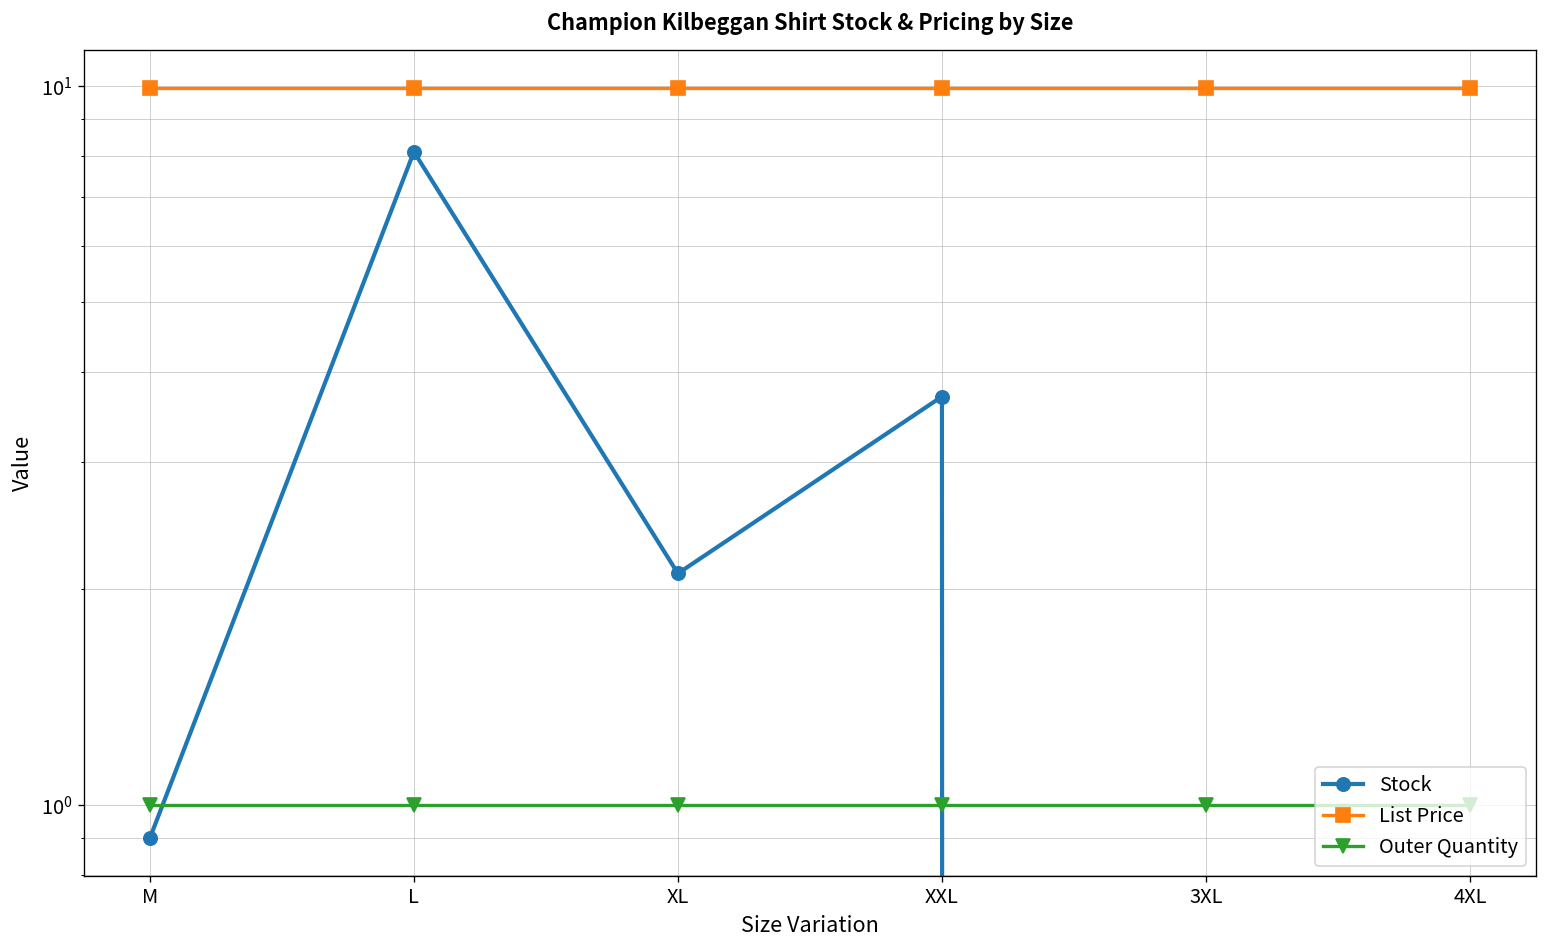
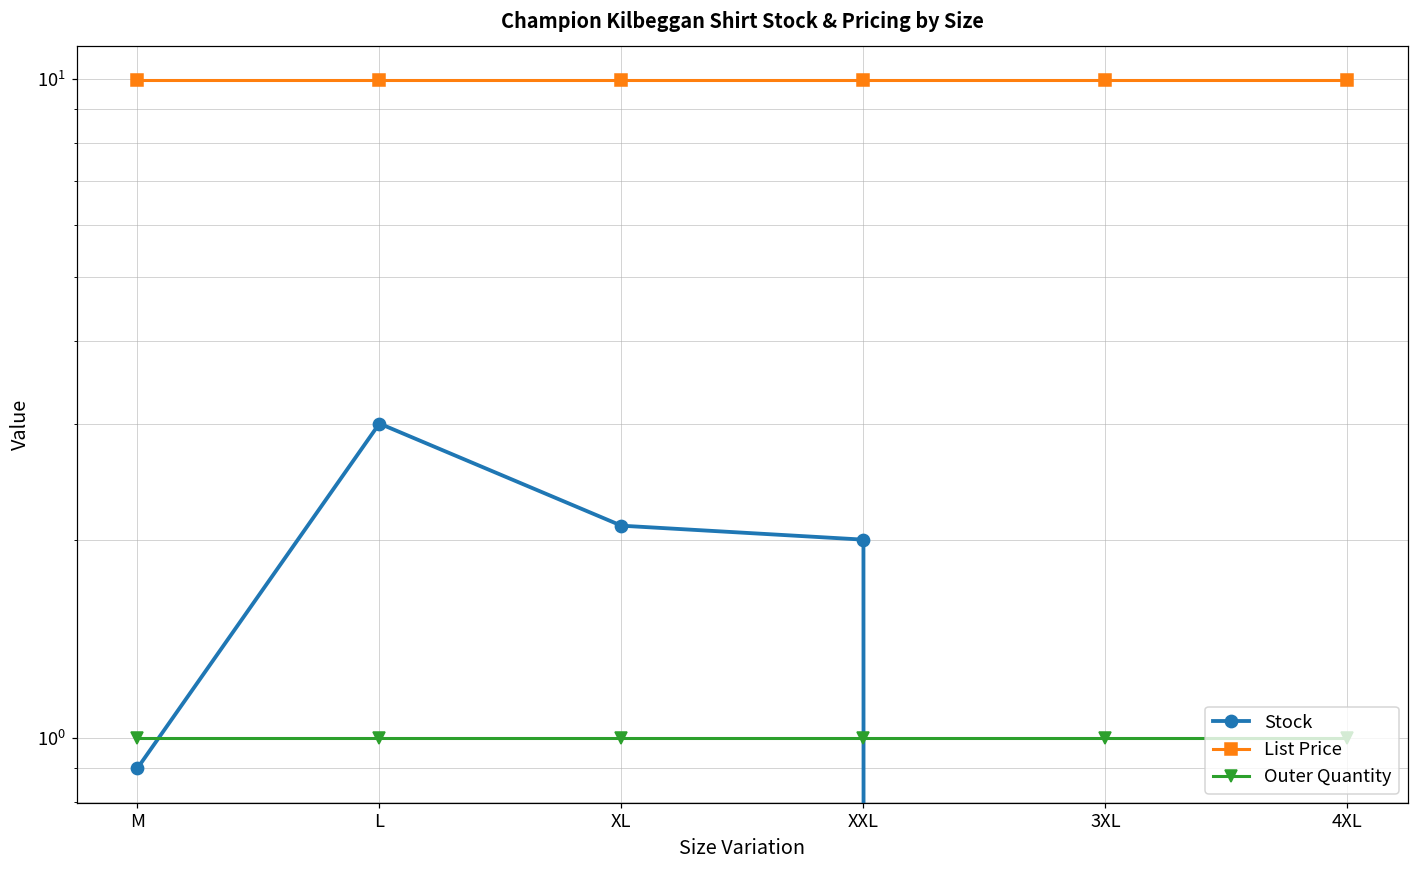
  {
    "Stock": {
      "M": 0.9,
-     "L": 8.1,
+     "L": 3.0,
      "XL": 2.1,
-     "XXL": 3.7
+     "XXL": 2.0
    },
    "List Price": {
      "M": 10.0,
      "L": 10.0,
      "XL": 10.0,
      "XXL": 10.0,
      "3XL": 10.0,
      "4XL": 10.0
    },
    "Outer Quantity": {
      "M": 1.0,
      "L": 1.0,
      "XL": 1.0,
      "XXL": 1.0,
      "3XL": 1.0
    }
  }
